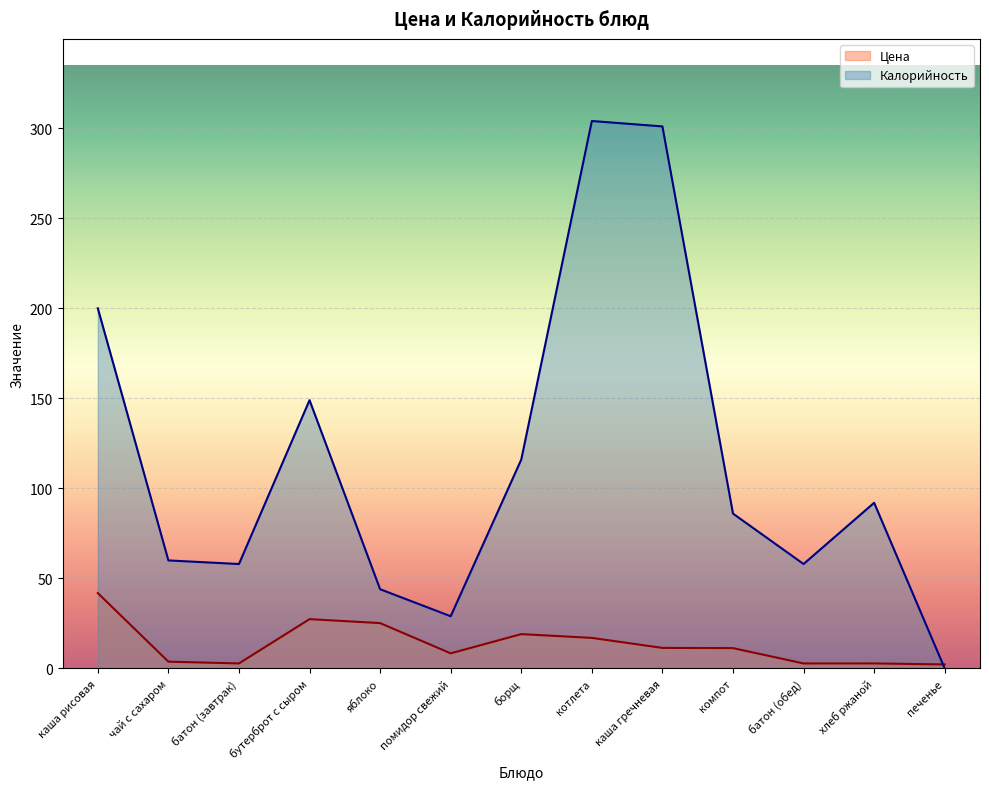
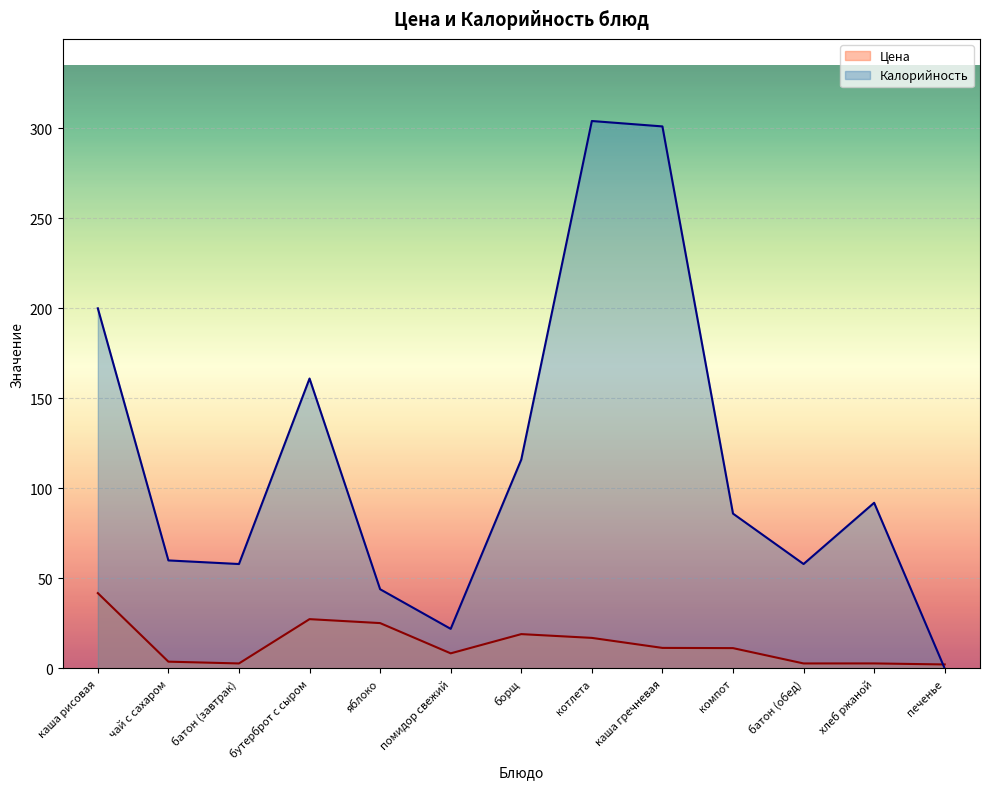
  {
    "Цена": {
      "каша рисовая": 42,
      "чай с сахаром": 4,
      "батон (завтрак)": 3,
      "бутерброт с сыром": 27,
      "яблоко": 25,
      "помидор свежий": 8,
      "борщ": 19,
      "котлета": 17,
      "каша гречневая": 11,
      "компот": 11,
      "батон (обед)": 3,
      "хлеб ржаной": 3,
      "печенье": 2
    },
    "Калорийность": {
      "каша рисовая": 200,
      "чай с сахаром": 60,
      "батон (завтрак)": 58,
-     "бутерброт с сыром": 149,
+     "бутерброт с сыром": 161,
      "яблоко": 44,
-     "помидор свежий": 29,
+     "помидор свежий": 22,
      "борщ": 116,
      "котлета": 304,
      "каша гречневая": 301,
      "компот": 86,
      "батон (обед)": 58,
      "хлеб ржаной": 92,
      "печенье": 0
    }
  }
